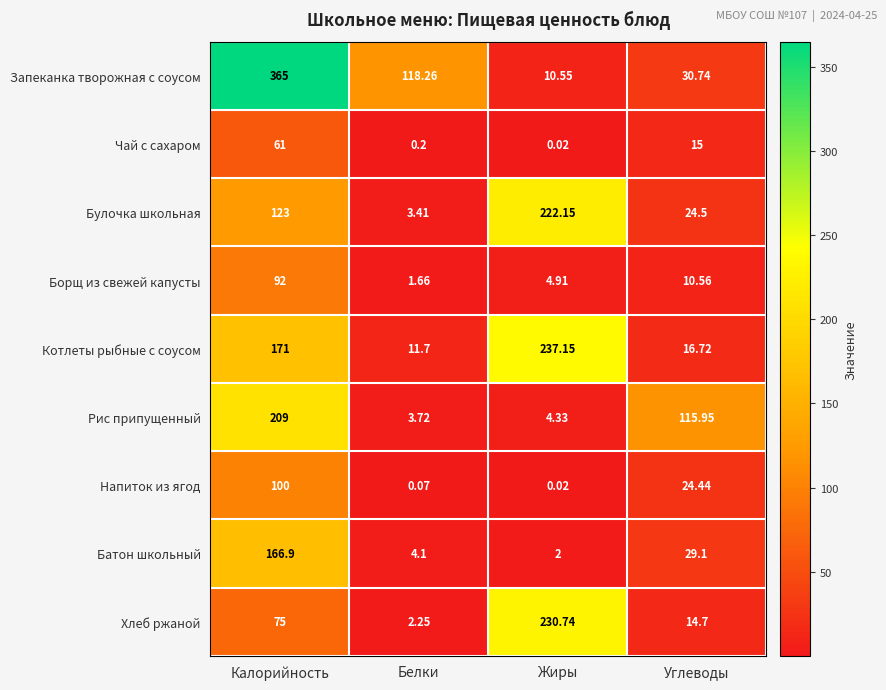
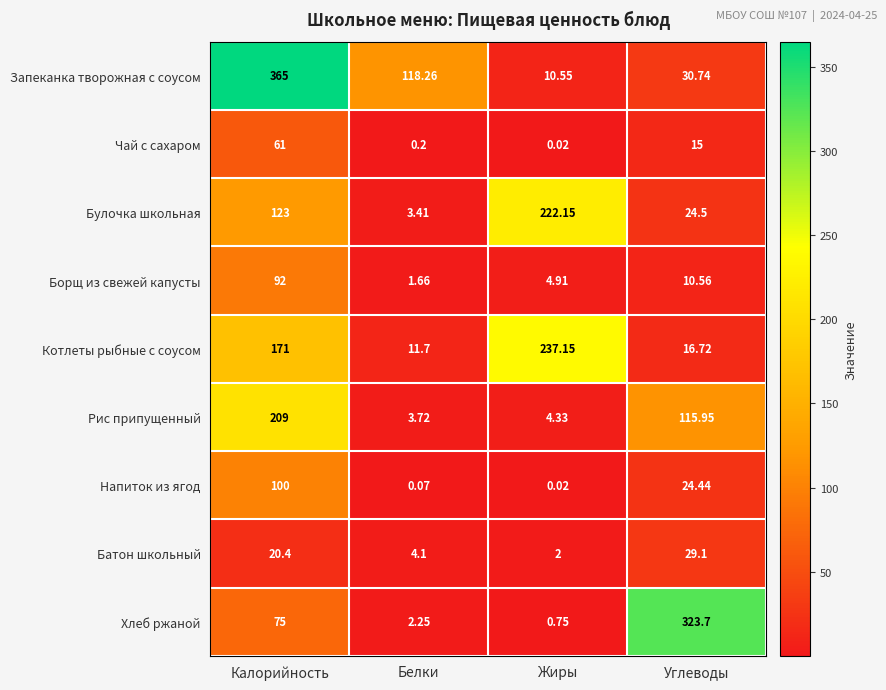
  {
    "Запеканка творожная с соусом": {
      "Калорийность": 365,
      "Белки": 118.26,
      "Жиры": 10.55,
      "Углеводы": 30.74
    },
    "Чай с сахаром": {
      "Калорийность": 61,
      "Белки": 0.2,
      "Жиры": 0.02,
      "Углеводы": 15
    },
    "Булочка школьная": {
      "Калорийность": 123,
      "Белки": 3.41,
      "Жиры": 222.15,
      "Углеводы": 24.5
    },
    "Борщ из свежей капусты": {
      "Калорийность": 92,
      "Белки": 1.66,
      "Жиры": 4.91,
      "Углеводы": 10.56
    },
    "Котлеты рыбные с соусом": {
      "Калорийность": 171,
      "Белки": 11.7,
      "Жиры": 237.15,
      "Углеводы": 16.72
    },
    "Рис припущенный": {
      "Калорийность": 209,
      "Белки": 3.72,
      "Жиры": 4.33,
      "Углеводы": 115.95
    },
    "Напиток из ягод": {
      "Калорийность": 100,
      "Белки": 0.07,
      "Жиры": 0.02,
      "Углеводы": 24.44
    },
    "Батон школьный": {
-     "Калорийность": 166.9,
+     "Калорийность": 20.4,
      "Белки": 4.1,
      "Жиры": 2,
      "Углеводы": 29.1
    },
    "Хлеб ржаной": {
      "Калорийность": 75,
      "Белки": 2.25,
-     "Жиры": 230.74,
-     "Углеводы": 14.7
+     "Жиры": 0.75,
+     "Углеводы": 323.7
    }
  }
